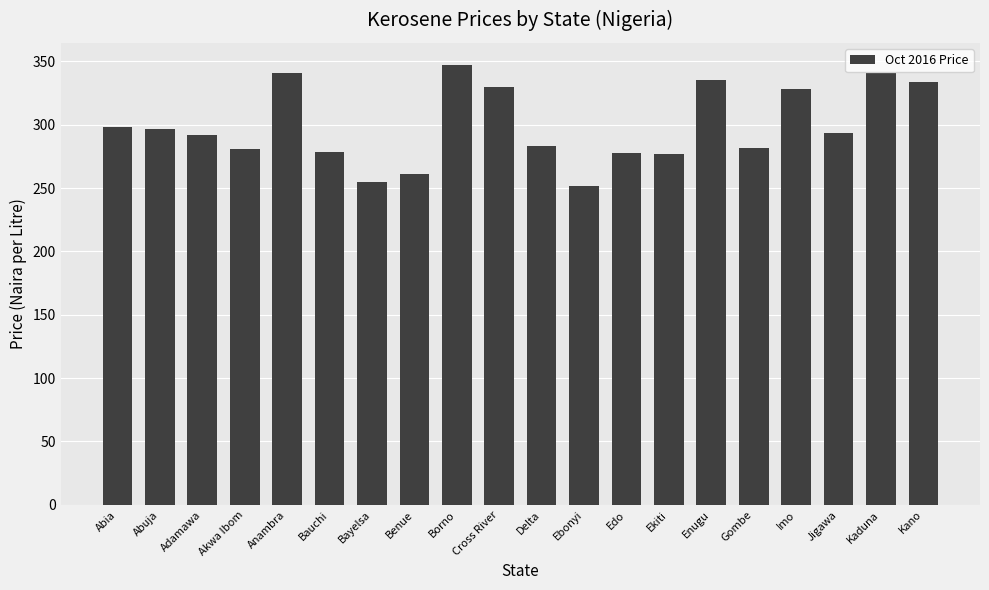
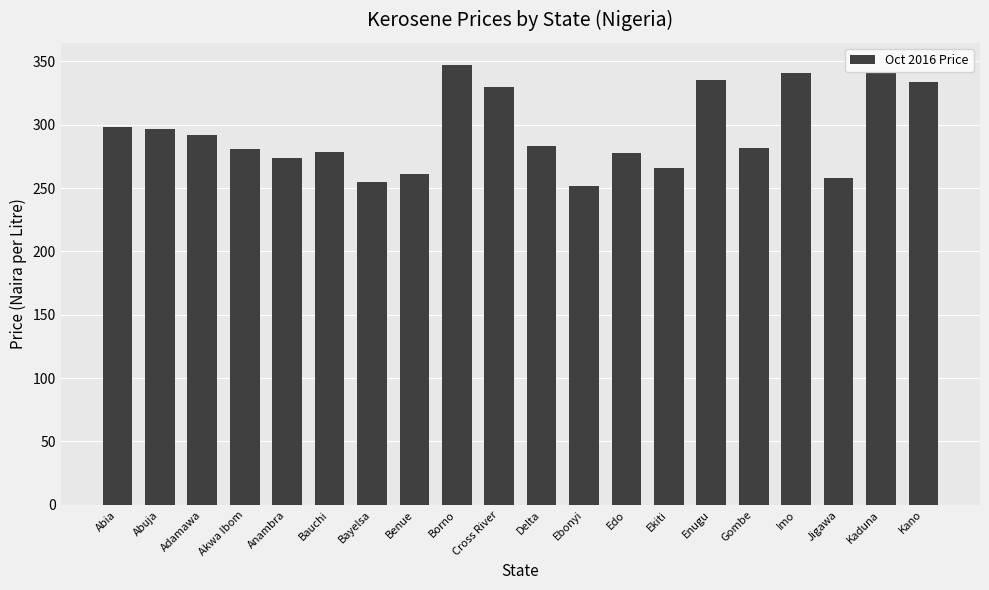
  {
    "Abia": 299,
    "Abuja": 297,
    "Adamawa": 292,
    "Akwa Ibom": 281,
-   "Anambra": 341,
+   "Anambra": 274,
    "Bauchi": 278,
    "Bayelsa": 255,
    "Benue": 261,
    "Borno": 347,
    "Cross River": 329,
    "Delta": 283,
    "Ebonyi": 251,
    "Edo": 277,
-   "Ekiti": 277,
+   "Ekiti": 265,
    "Enugu": 335,
    "Gombe": 281,
-   "Imo": 328,
-   "Jigawa": 293,
+   "Imo": 341,
+   "Jigawa": 258,
    "Kaduna": 341,
    "Kano": 333
  }
